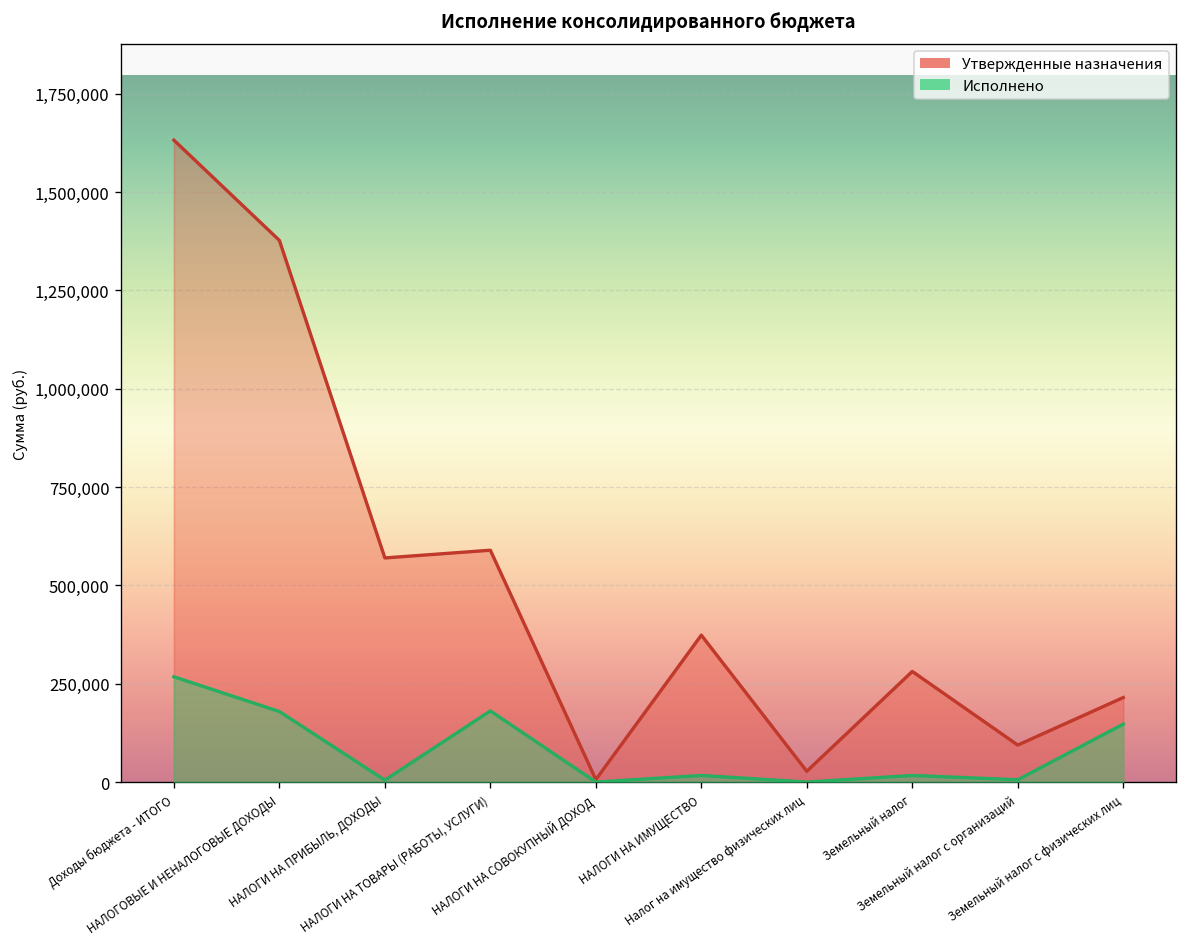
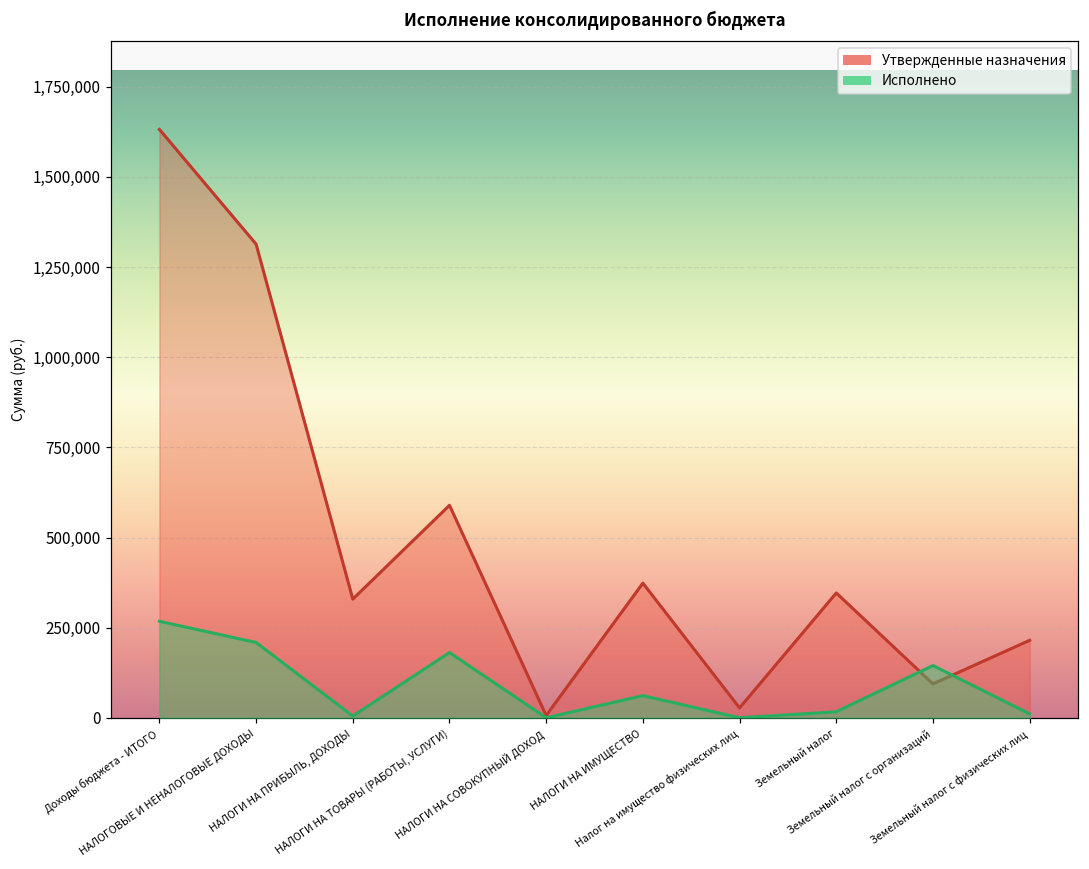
  {
    "Утвержденные назначения": {
      "Доходы бюджета - ИТОГО": "1,630,000",
-     "НАЛОГОВЫЕ И НЕНАЛОГОВЫЕ ДОХОДЫ": "1,380,000",
-     "НАЛОГИ НА ПРИБЫЛЬ, ДОХОДЫ": "570,000",
+     "НАЛОГОВЫЕ И НЕНАЛОГОВЫЕ ДОХОДЫ": "1,310,000",
+     "НАЛОГИ НА ПРИБЫЛЬ, ДОХОДЫ": "330,000",
      "НАЛОГИ НА ТОВАРЫ (РАБОТЫ, УСЛУГИ)": "590,000",
      "НАЛОГИ НА ИМУЩЕСТВО": "370,000",
      "Налог на имущество физических лиц": "30,000",
-     "Земельный налог": "280,000",
+     "Земельный налог": "350,000",
      "Земельный налог с организаций": "90,000",
      "Земельный налог с физических лиц": "210,000"
    },
    "Исполнено": {
      "Доходы бюджета - ИТОГО": "270,000",
-     "НАЛОГОВЫЕ И НЕНАЛОГОВЫЕ ДОХОДЫ": "180,000",
+     "НАЛОГОВЫЕ И НЕНАЛОГОВЫЕ ДОХОДЫ": "210,000",
      "НАЛОГИ НА ПРИБЫЛЬ, ДОХОДЫ": "0",
      "НАЛОГИ НА ТОВАРЫ (РАБОТЫ, УСЛУГИ)": "180,000",
-     "НАЛОГИ НА ИМУЩЕСТВО": "20,000",
+     "НАЛОГИ НА ИМУЩЕСТВО": "60,000",
      "Налог на имущество физических лиц": "0",
      "Земельный налог": "20,000",
-     "Земельный налог с организаций": "10,000",
-     "Земельный налог с физических лиц": "150,000"
+     "Земельный налог с организаций": "140,000",
+     "Земельный налог с физических лиц": "10,000"
    }
  }
